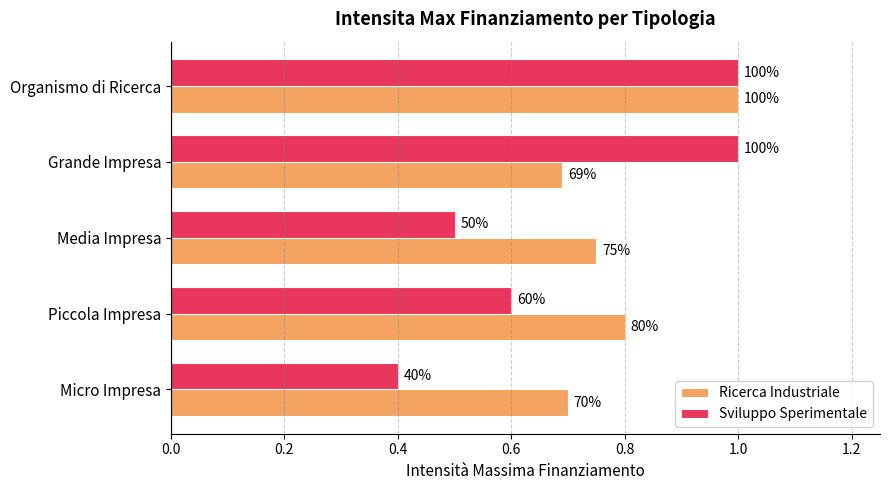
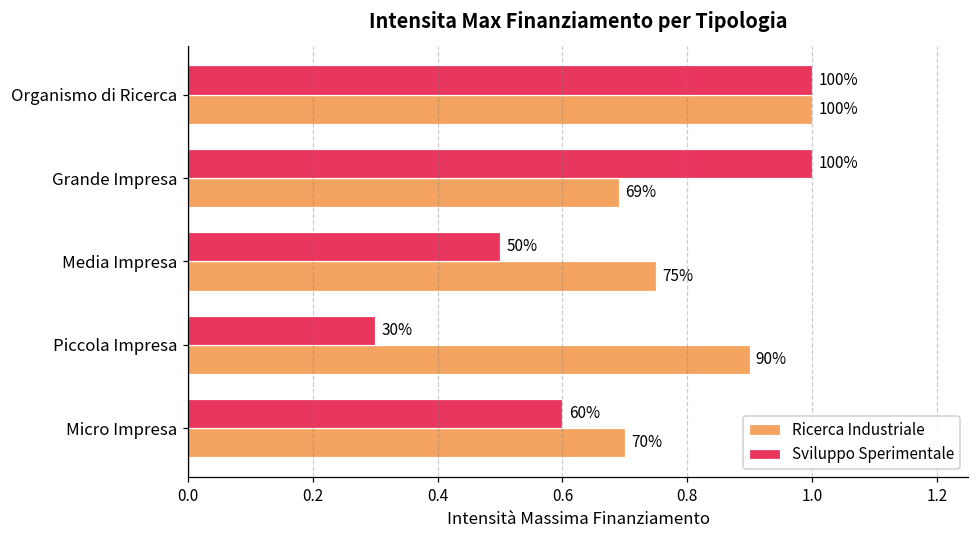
  {
    "Ricerca Industriale": {
      "Organismo di Ricerca": "100%",
      "Grande Impresa": "69%",
      "Media Impresa": "75%",
-     "Piccola Impresa": "80%",
+     "Piccola Impresa": "90%",
      "Micro Impresa": "70%"
    },
    "Sviluppo Sperimentale": {
      "Organismo di Ricerca": "100%",
      "Grande Impresa": "100%",
      "Media Impresa": "50%",
-     "Piccola Impresa": "60%",
-     "Micro Impresa": "40%"
+     "Piccola Impresa": "30%",
+     "Micro Impresa": "60%"
    }
  }
